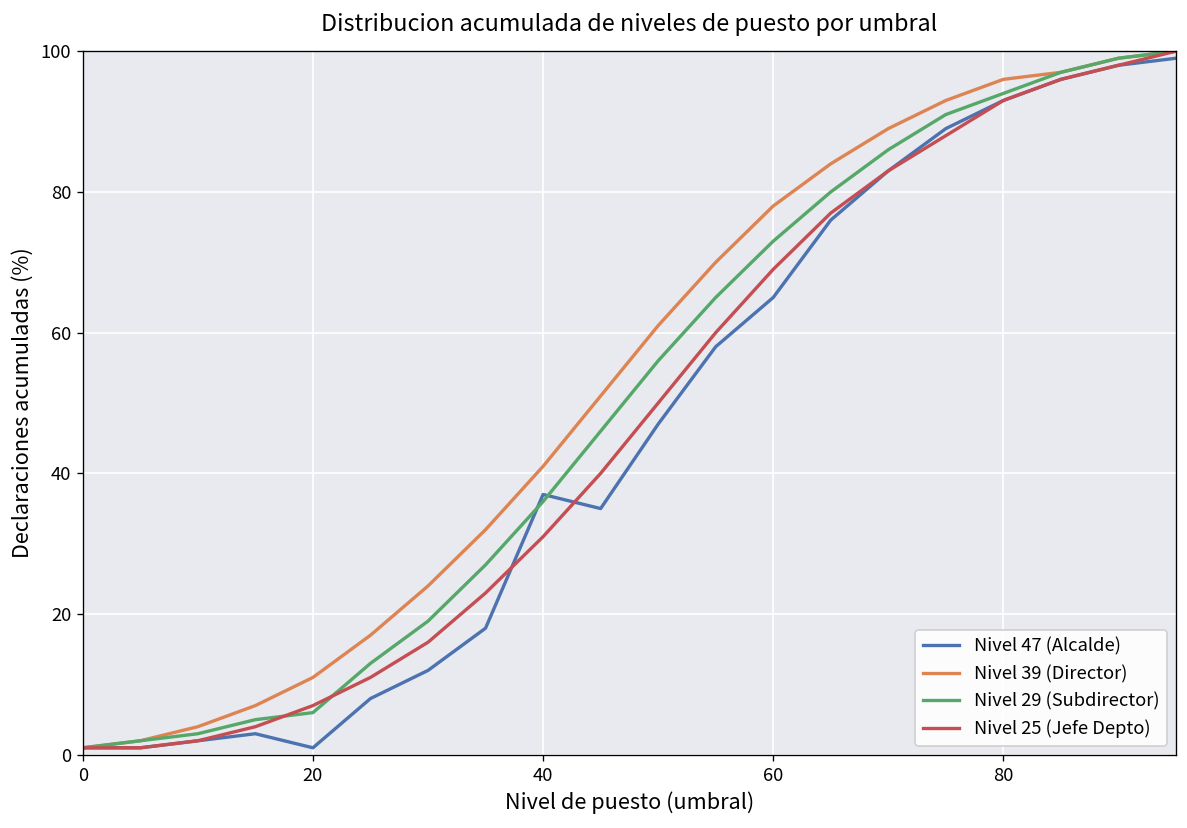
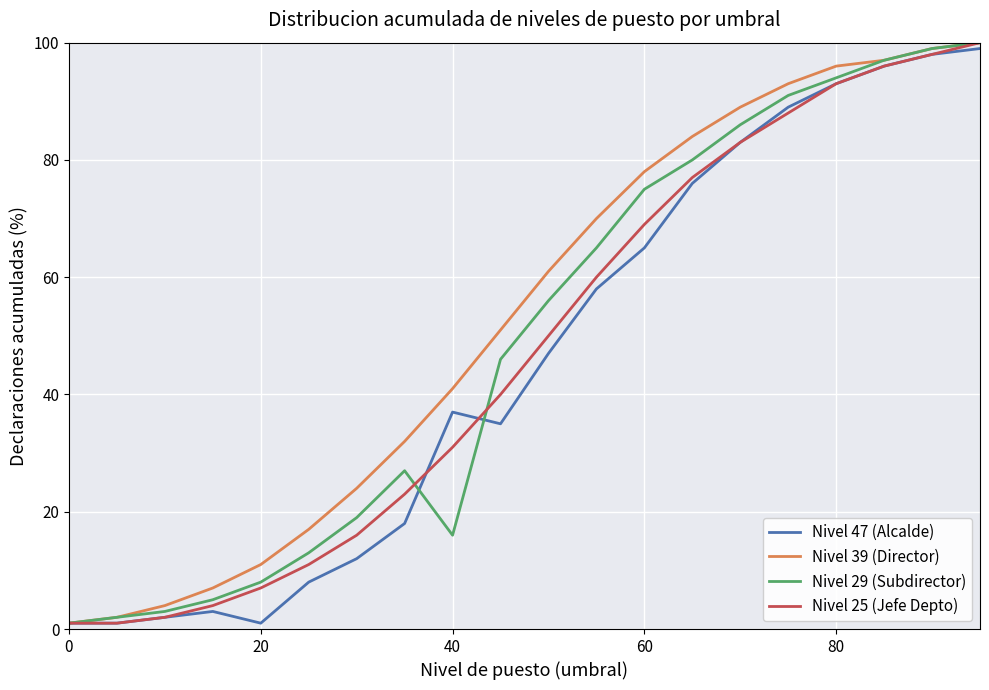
  {
    "Nivel 47 (Alcalde)": {
      "20": 1,
      "40": 37,
      "60": 65
    },
    "Nivel 29 (Subdirector)": {
-     "20": 6,
-     "40": 36,
-     "60": 73,
+     "20": 8,
+     "40": 16,
+     "60": 75,
      "80": 94
    }
  }
